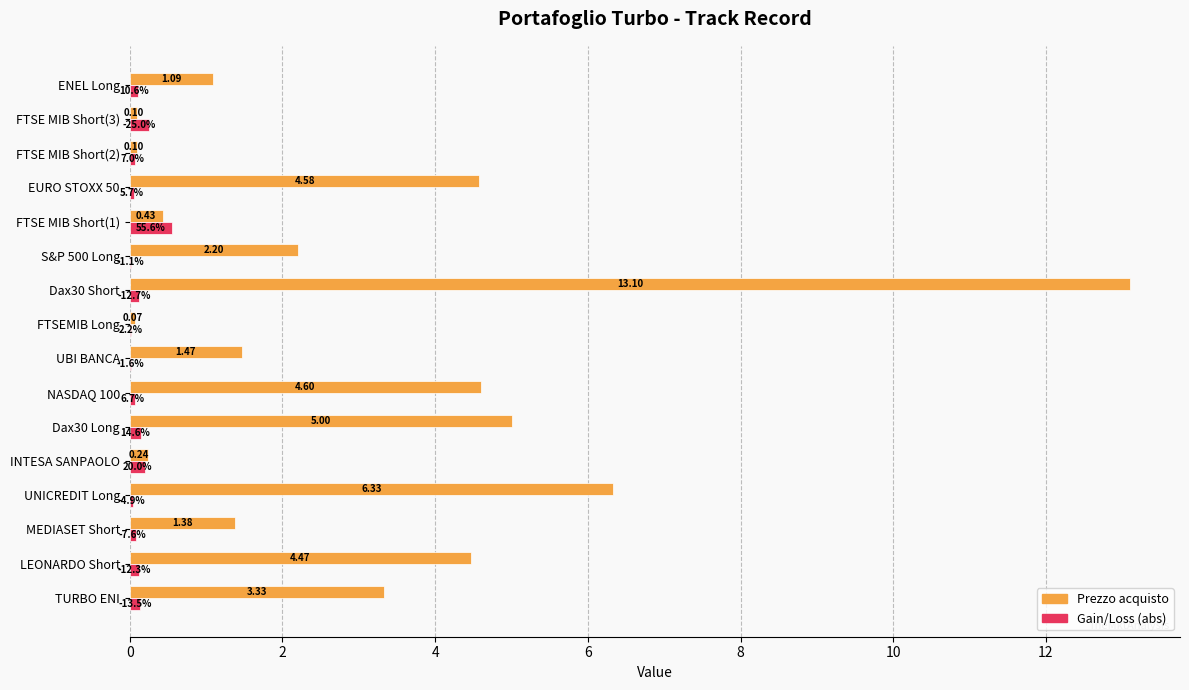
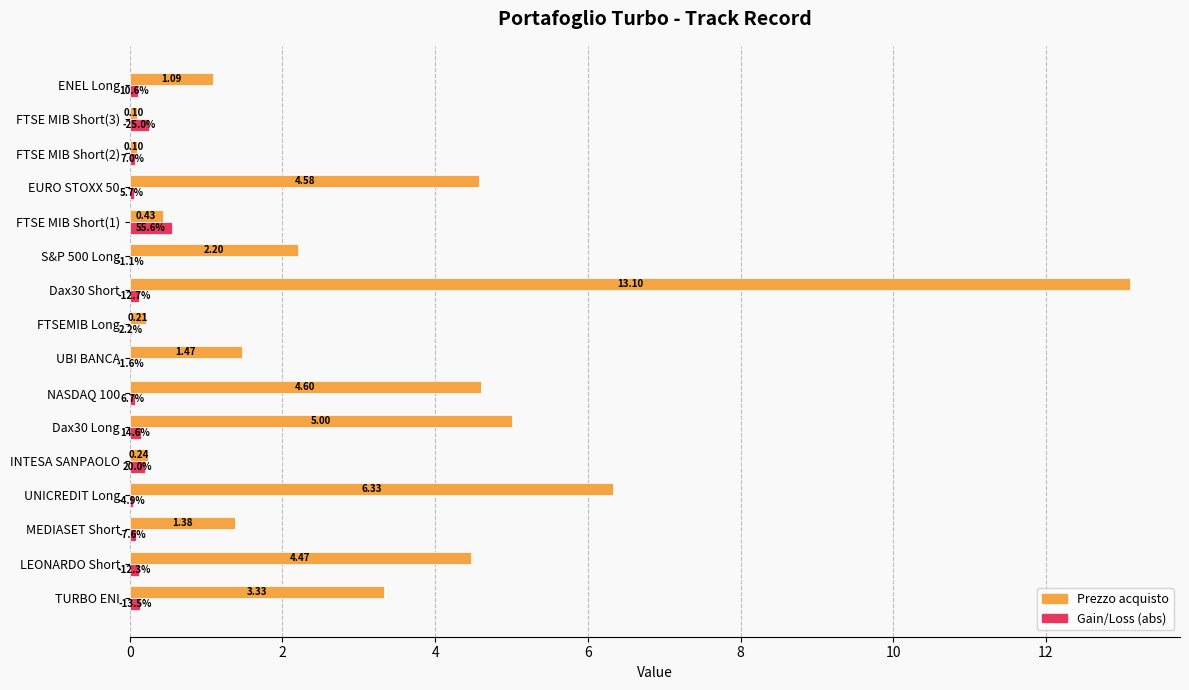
  {
    "Prezzo acquisto": {
      "ENEL Long": "1.09",
      "FTSE MIB Short(3)": "0.10",
      "FTSE MIB Short(2)": "0.10",
      "EURO STOXX 50": "4.58",
      "FTSE MIB Short(1)": "0.43",
      "S&P 500 Long": "2.20",
      "Dax30 Short": "13.10",
-     "FTSEMIB Long": "0.07",
+     "FTSEMIB Long": "0.21",
      "UBI BANCA": "1.47",
      "NASDAQ 100": "4.60",
      "Dax30 Long": "5.00",
      "INTESA SANPAOLO": "0.24",
      "UNICREDIT Long": "6.33",
      "MEDIASET Short": "1.38",
      "LEONARDO Short": "4.47",
      "TURBO ENI": "3.33"
    },
    "Gain/Loss (abs)": {
      "ENEL Long": "10.6%",
      "FTSE MIB Short(2)": "7.0%",
      "EURO STOXX 50": "5.7%",
      "FTSE MIB Short(1)": "55.6%",
      "FTSEMIB Long": "2.2%",
      "NASDAQ 100": "6.7%",
      "Dax30 Long": "14.6%",
      "INTESA SANPAOLO": "20.0%"
    }
  }
